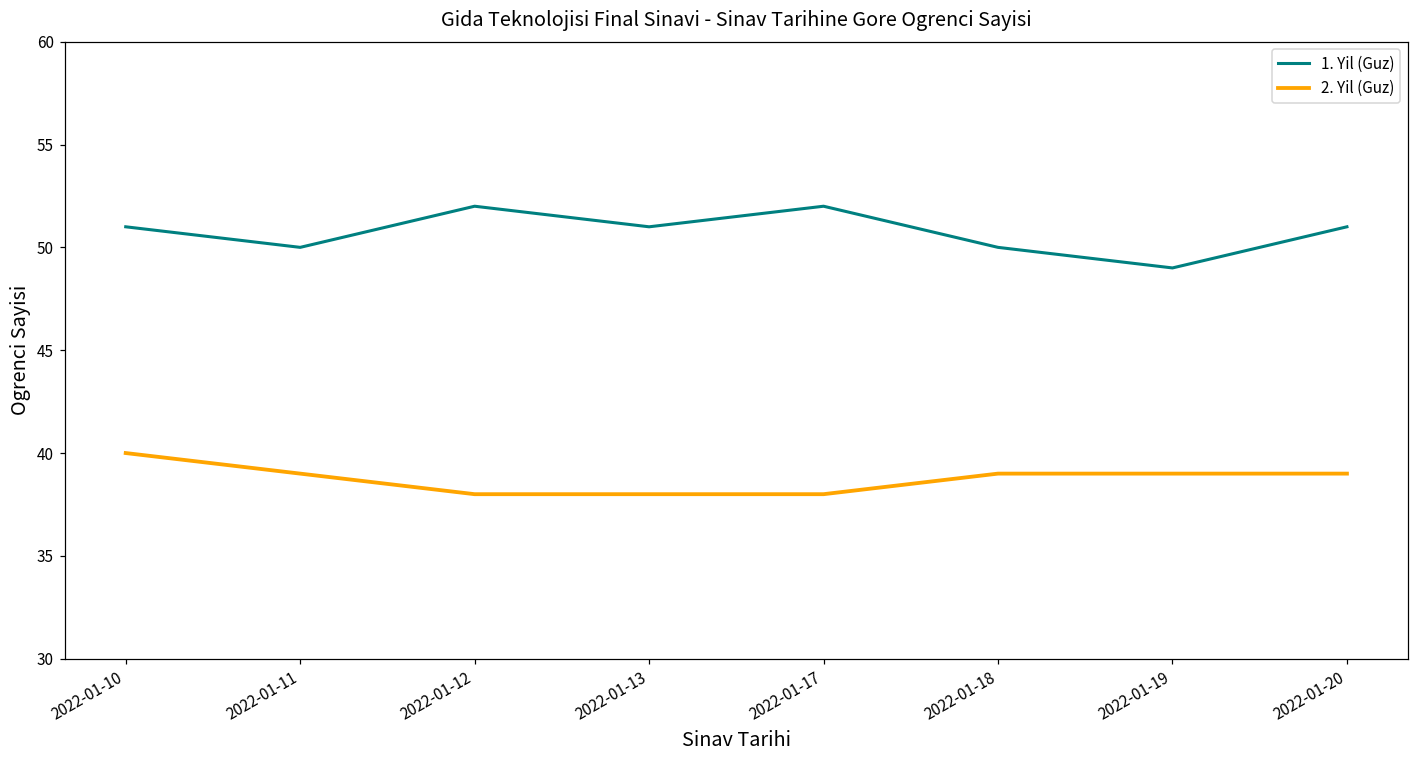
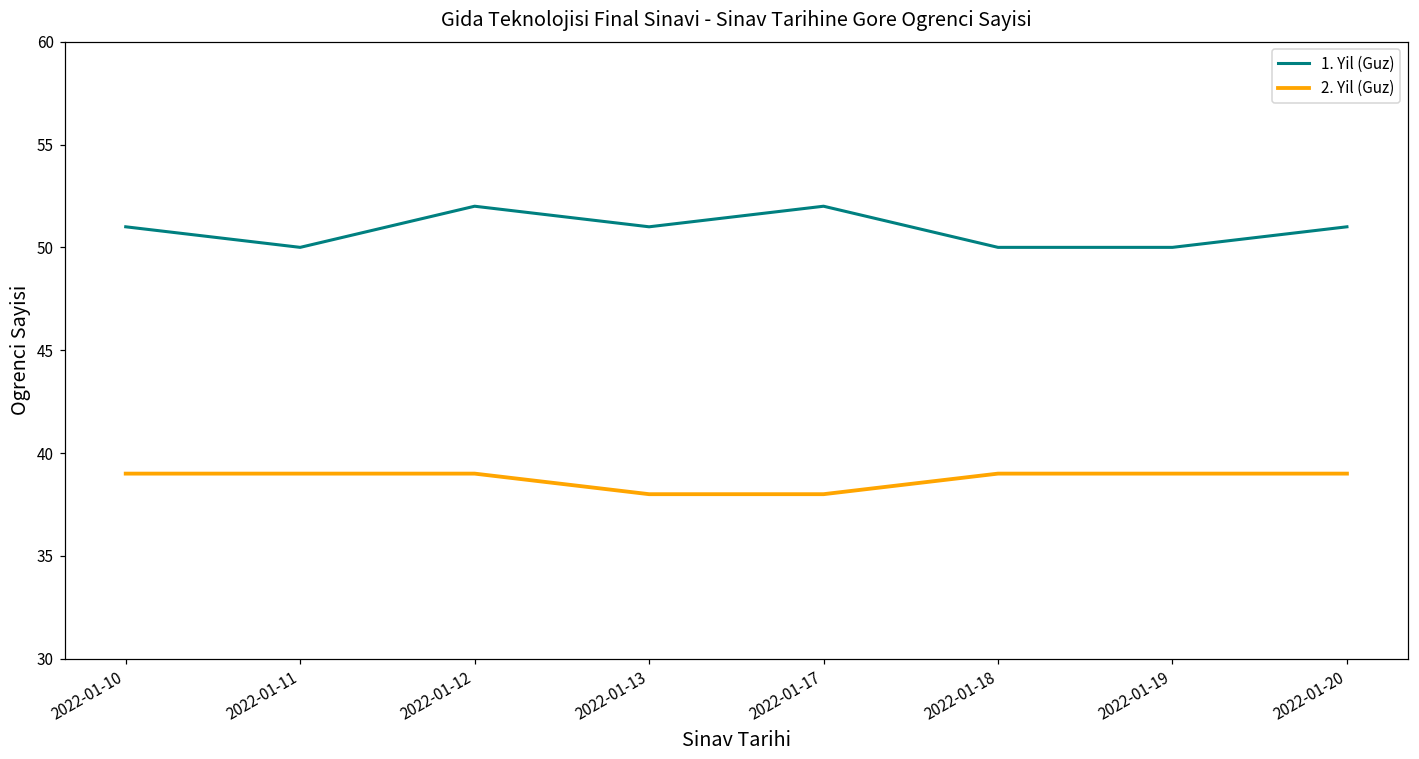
  {
    "1. Yil (Guz)": {
      "2022-01-10": 51,
      "2022-01-11": 50,
      "2022-01-12": 52,
      "2022-01-13": 51,
      "2022-01-17": 52,
      "2022-01-18": 50,
-     "2022-01-19": 49,
+     "2022-01-19": 50,
      "2022-01-20": 51
    },
    "2. Yil (Guz)": {
-     "2022-01-10": 40,
+     "2022-01-10": 39,
      "2022-01-11": 39,
-     "2022-01-12": 38,
+     "2022-01-12": 39,
      "2022-01-13": 38,
      "2022-01-17": 38,
      "2022-01-18": 39,
      "2022-01-19": 39,
      "2022-01-20": 39
    }
  }
